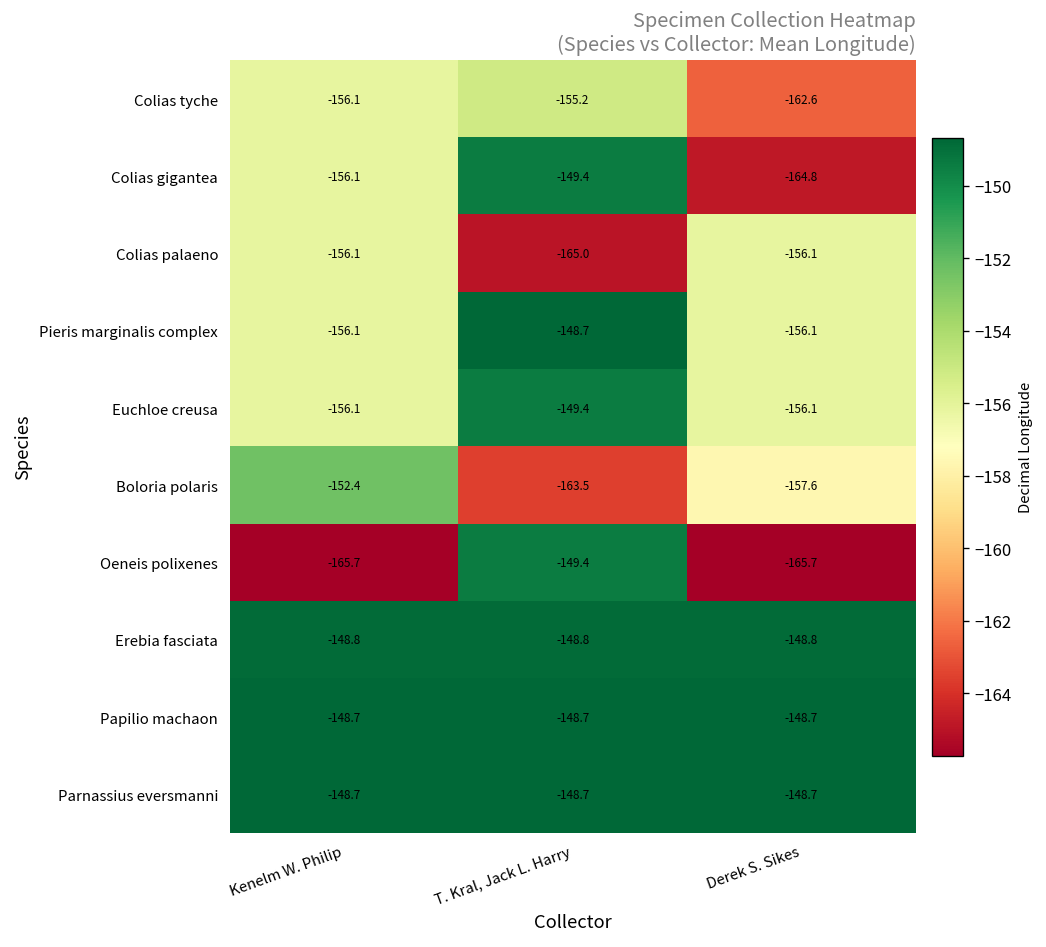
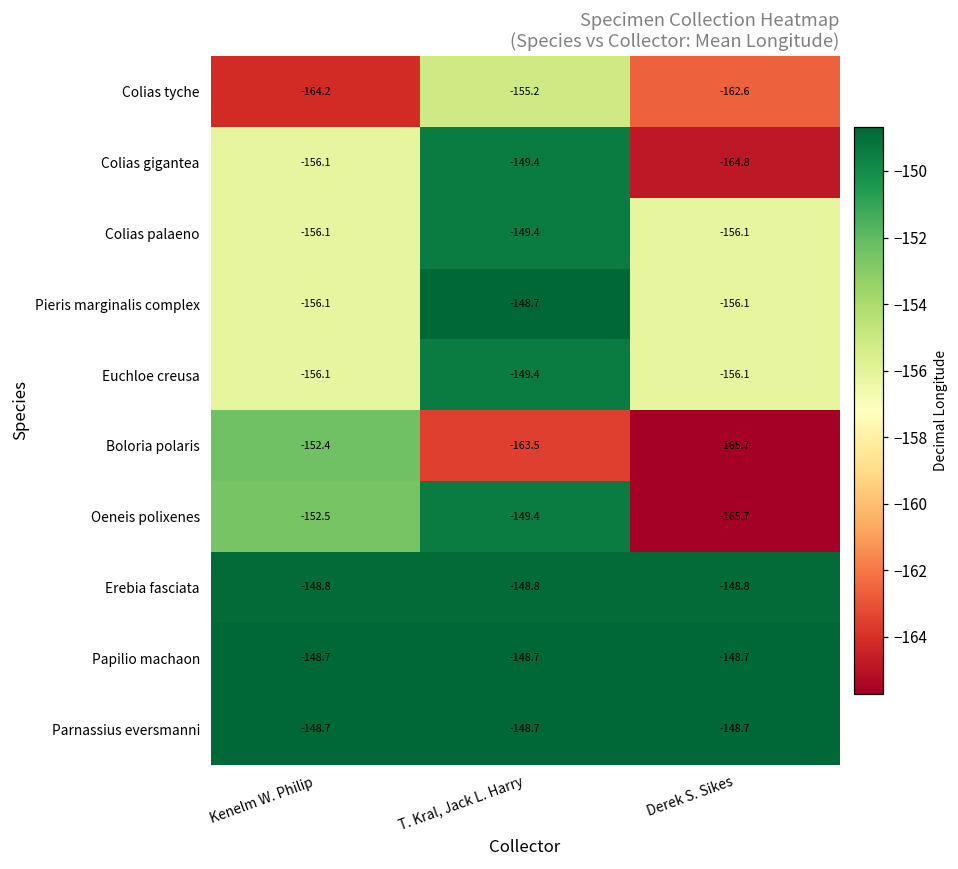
  {
    "Colias tyche": {
-     "Kenelm W. Philip": -156.1,
+     "Kenelm W. Philip": -164.2,
      "T. Kral, Jack L. Harry": -155.2,
      "Derek S. Sikes": -162.6
    },
    "Colias gigantea": {
      "Kenelm W. Philip": -156.1,
      "T. Kral, Jack L. Harry": -149.4,
      "Derek S. Sikes": -164.8
    },
    "Colias palaeno": {
      "Kenelm W. Philip": -156.1,
-     "T. Kral, Jack L. Harry": -165.0,
+     "T. Kral, Jack L. Harry": -149.4,
      "Derek S. Sikes": -156.1
    },
    "Pieris marginalis complex": {
      "Kenelm W. Philip": -156.1,
      "T. Kral, Jack L. Harry": -148.7,
      "Derek S. Sikes": -156.1
    },
    "Euchloe creusa": {
      "Kenelm W. Philip": -156.1,
      "T. Kral, Jack L. Harry": -149.4,
      "Derek S. Sikes": -156.1
    },
    "Boloria polaris": {
      "Kenelm W. Philip": -152.4,
      "T. Kral, Jack L. Harry": -163.5,
-     "Derek S. Sikes": -157.6
+     "Derek S. Sikes": -165.7
    },
    "Oeneis polixenes": {
-     "Kenelm W. Philip": -165.7,
+     "Kenelm W. Philip": -152.5,
      "T. Kral, Jack L. Harry": -149.4,
      "Derek S. Sikes": -165.7
    },
    "Erebia fasciata": {
      "Kenelm W. Philip": -148.8,
      "T. Kral, Jack L. Harry": -148.8,
      "Derek S. Sikes": -148.8
    },
    "Papilio machaon": {
      "Kenelm W. Philip": -148.7,
      "T. Kral, Jack L. Harry": -148.7,
      "Derek S. Sikes": -148.7
    },
    "Parnassius eversmanni": {
      "Kenelm W. Philip": -148.7,
      "T. Kral, Jack L. Harry": -148.7,
      "Derek S. Sikes": -148.7
    }
  }
